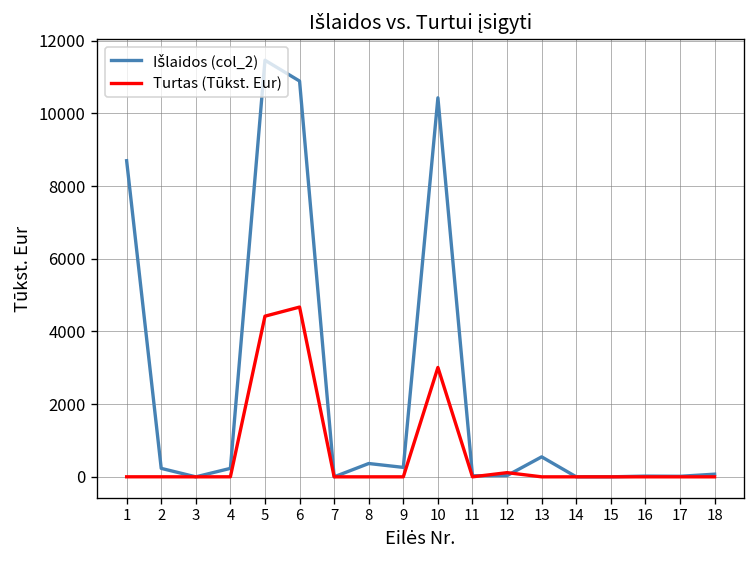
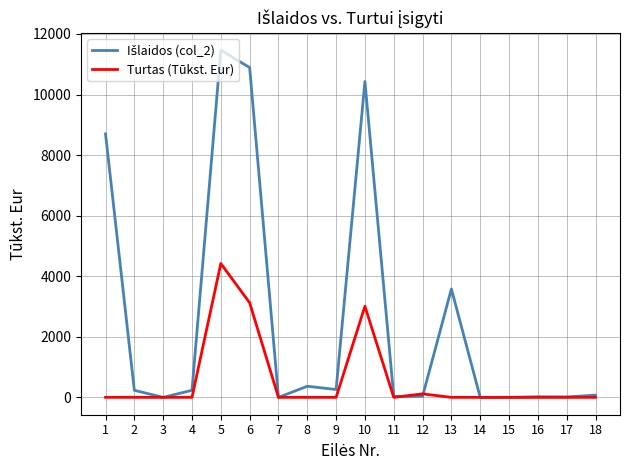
  {
    "Išlaidos (col_2)": {
      "1": 8700,
      "2": 200,
      "4": 200,
      "6": 10900,
      "8": 400,
      "9": 300,
      "10": 10400,
-     "13": 500
+     "13": 3600
    },
    "Turtas (Tūkst. Eur)": {
      "1": 0,
      "2": 0,
      "4": 0,
      "5": 4400,
-     "6": 4700,
+     "6": 3100,
      "8": 0,
      "9": 0,
      "10": 3000,
      "13": 0
    }
  }
